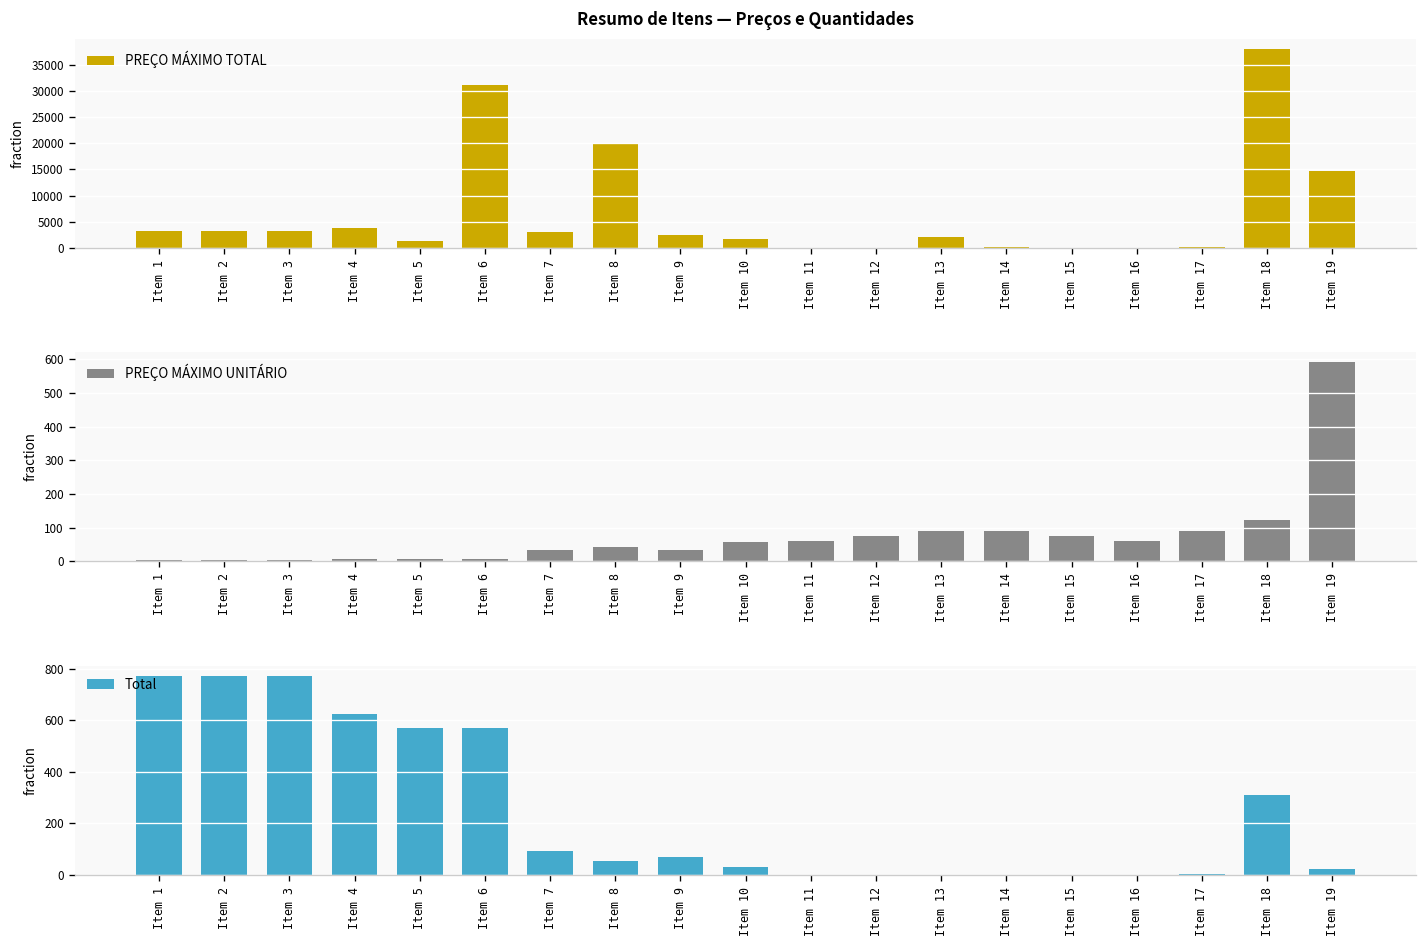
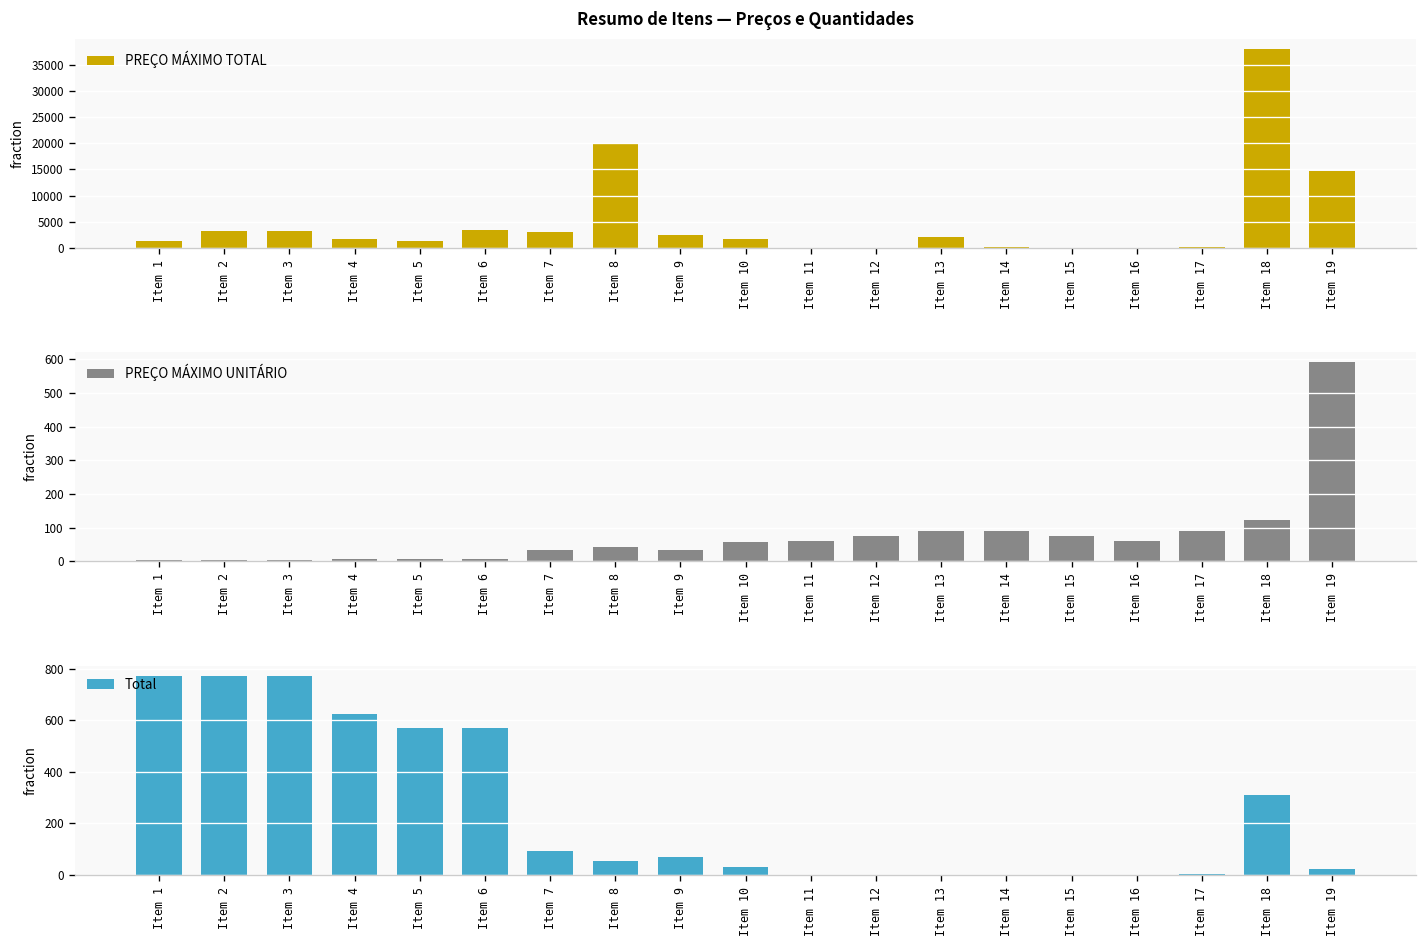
  {
    "Resumo de Itens — Preços e Quantidades": {
-     "Item 1": 3000,
+     "Item 1": 1000,
      "Item 2": 3000,
      "Item 3": 3000,
-     "Item 4": 4000,
+     "Item 4": 2000,
      "Item 5": 1000,
-     "Item 6": 31000,
+     "Item 6": 3000,
      "Item 7": 3000,
      "Item 8": 20000,
      "Item 9": 2000,
      "Item 10": 2000,
      "Item 13": 2000,
      "Item 18": 38000,
      "Item 19": 15000
    }
  }
